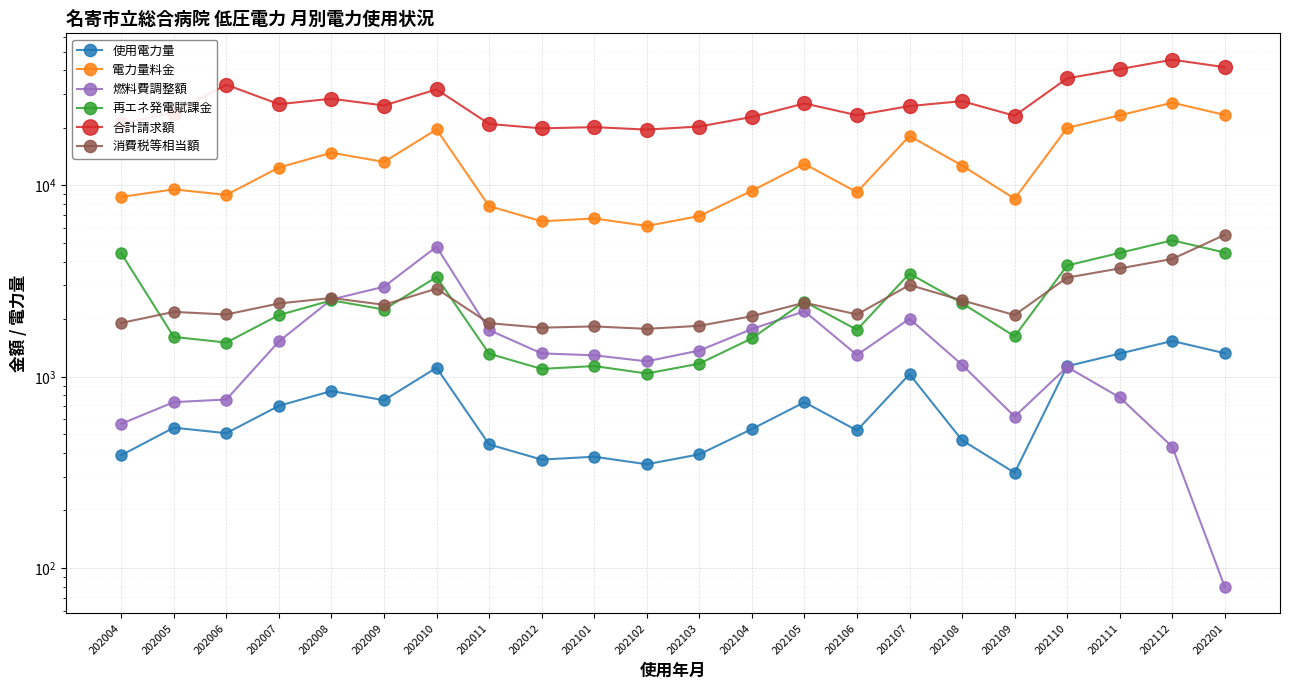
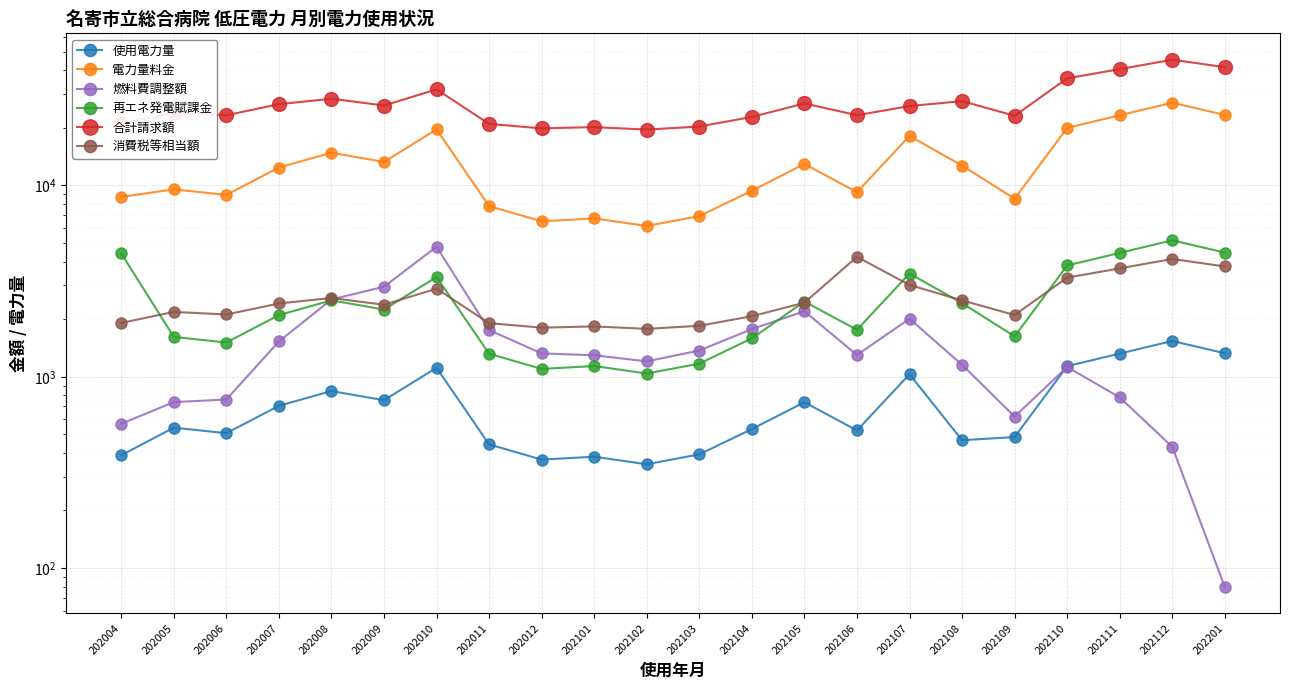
  {
    "使用電力量": {
      "202004": 390,
      "202005": 540,
      "202006": 510,
      "202007": 710,
      "202008": 800,
      "202009": 750,
      "202010": 1100,
      "202011": 440,
      "202012": 370,
      "202101": 380,
      "202102": 350,
      "202103": 390,
      "202104": 530,
      "202105": 740,
      "202106": 520,
      "202107": 1000,
      "202108": 470,
-     "202109": 320,
+     "202109": 480,
      "202111": 1300,
      "202112": 1500,
      "202201": 1300
    },
    "電力量料金": {
      "202004": 9000,
      "202005": 10000,
      "202006": 9000,
      "202007": 12000,
      "202008": 15000,
      "202009": 13000,
      "202010": 20000,
      "202011": 7800,
      "202012": 6500,
      "202101": 6700,
      "202102": 6100,
      "202103": 6900,
      "202104": 9000,
      "202105": 13000,
      "202106": 9000,
      "202107": 18000,
      "202108": 13000,
      "202109": 9000,
      "202110": 20000,
      "202111": 23000,
      "202112": 27000,
      "202201": 23000
    },
    "燃料費調整額": {
      "202004": 570,
      "202005": 740,
      "202006": 760,
      "202007": 1500,
      "202009": 3000,
      "202010": 4800,
      "202011": 1800,
      "202012": 1300,
      "202101": 1300,
      "202102": 1200,
      "202103": 1400,
      "202104": 1800,
      "202105": 2200,
      "202106": 1300,
      "202107": 2000,
      "202108": 1200,
      "202109": 620,
      "202111": 780,
      "202112": 430,
      "202201": 80
    },
    "再エネ発電賦課金": {
      "202004": 4400,
      "202005": 1600,
      "202006": 1500,
      "202007": 2100,
      "202009": 2200,
      "202010": 3300,
      "202011": 1300,
      "202012": 1100,
      "202101": 1100,
      "202102": 1000,
      "202103": 1200,
      "202104": 1600,
      "202106": 1800,
      "202107": 3500,
      "202108": 2400,
      "202109": 1600,
      "202110": 3800,
      "202111": 4400,
      "202112": 5200,
      "202201": 4500
    },
    "合計請求額": {
-     "202006": 34000,
+     "202006": 23000,
      "202007": 27000,
      "202008": 28000,
      "202009": 26000,
      "202010": 32000,
      "202011": 21000,
      "202012": 20000,
      "202101": 20000,
      "202102": 20000,
      "202103": 20000,
      "202104": 23000,
      "202105": 27000,
      "202106": 23000,
      "202107": 26000,
      "202108": 28000,
      "202109": 23000,
      "202110": 36000,
      "202111": 41000,
      "202112": 45000,
      "202201": 41000
    },
    "消費税等相当額": {
      "202004": 1900,
      "202005": 2200,
      "202006": 2100,
      "202007": 2400,
      "202009": 2400,
      "202010": 2900,
      "202011": 1900,
      "202012": 1800,
      "202101": 1800,
      "202102": 1800,
      "202103": 1800,
      "202104": 2100,
-     "202106": 2100,
+     "202106": 4200,
      "202107": 3000,
      "202108": 2500,
      "202109": 2100,
      "202110": 3300,
      "202111": 3700,
      "202112": 4100,
-     "202201": 5500
+     "202201": 3800
    }
  }
